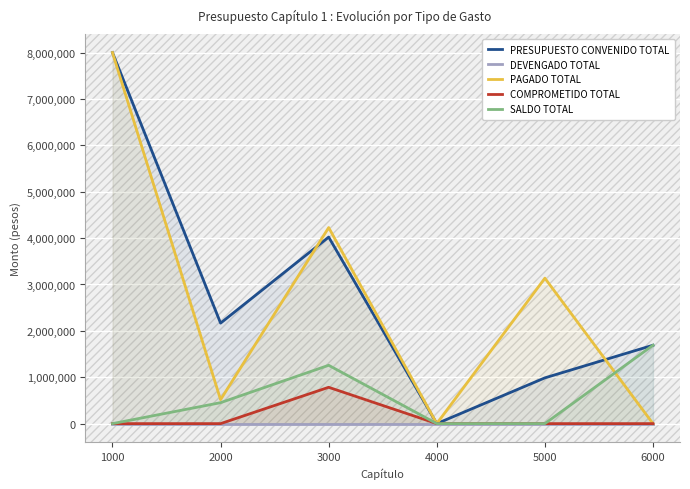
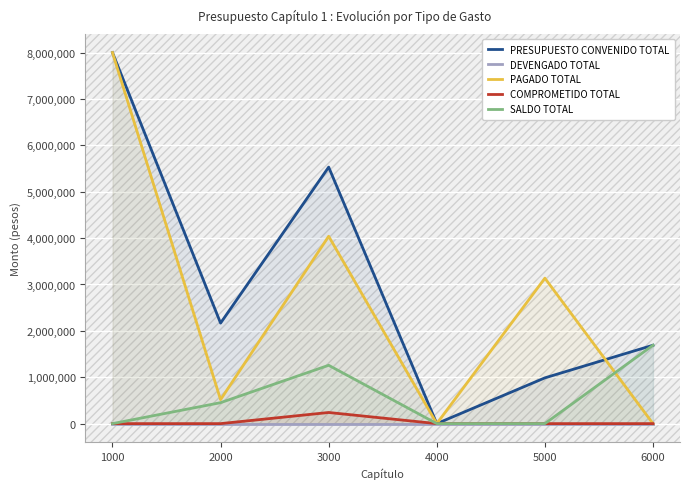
  {
    "PRESUPUESTO CONVENIDO TOTAL": {
      "2000": "2,200,000",
-     "3000": "4,000,000",
+     "3000": "5,500,000",
      "5000": "1,000,000"
    },
    "DEVENGADO TOTAL": {
      "3000": "0"
    },
    "PAGADO TOTAL": {
      "2000": "500,000",
-     "3000": "4,200,000",
+     "3000": "4,000,000",
      "5000": "3,100,000"
    },
    "COMPROMETIDO TOTAL": {
-     "3000": "800,000"
+     "3000": "200,000"
    },
    "SALDO TOTAL": {
      "2000": "500,000",
      "3000": "1,300,000"
    }
  }
